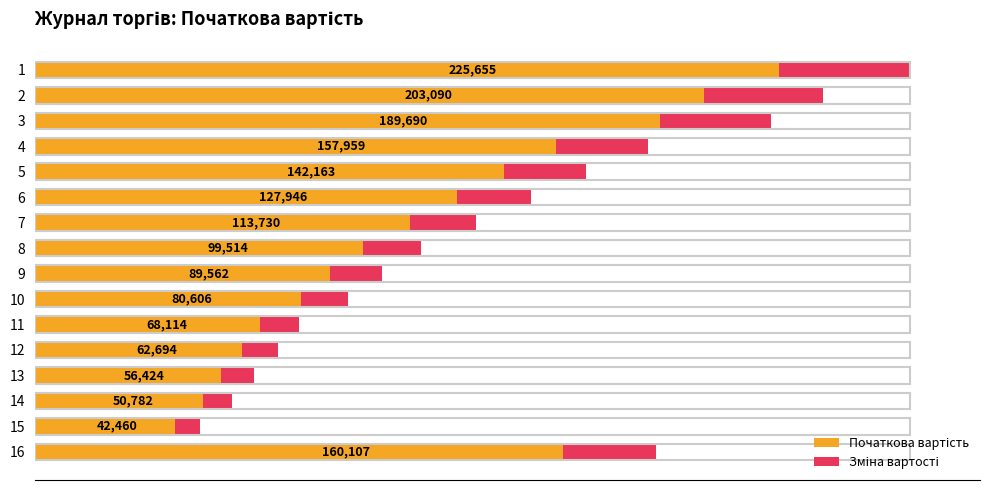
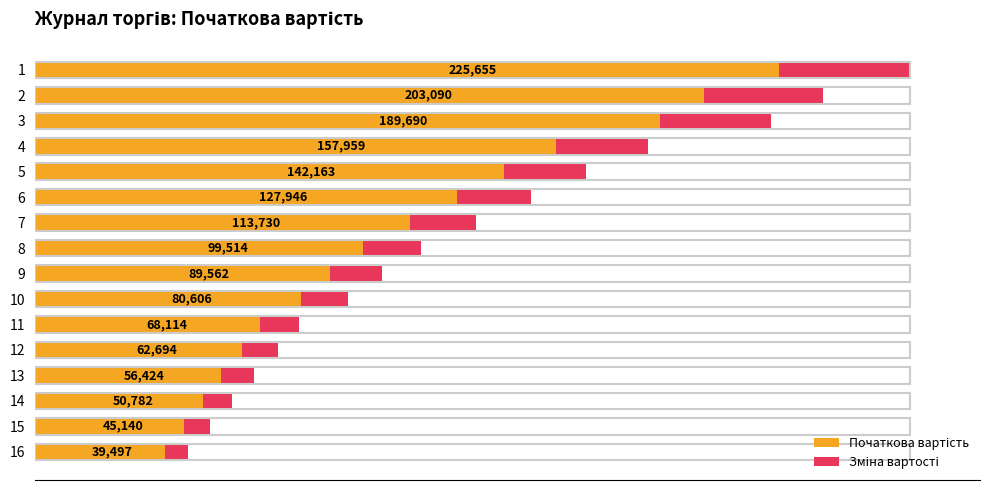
  {
    "Початкова вартість": {
      "1": "225,655",
      "2": "203,090",
      "3": "189,690",
      "4": "157,959",
      "5": "142,163",
      "6": "127,946",
      "7": "113,730",
      "8": "99,514",
      "9": "89,562",
      "10": "80,606",
      "11": "68,114",
      "12": "62,694",
      "13": "56,424",
      "14": "50,782",
-     "15": "42,460",
-     "16": "160,107"
+     "15": "45,140",
+     "16": "39,497"
    }
  }
